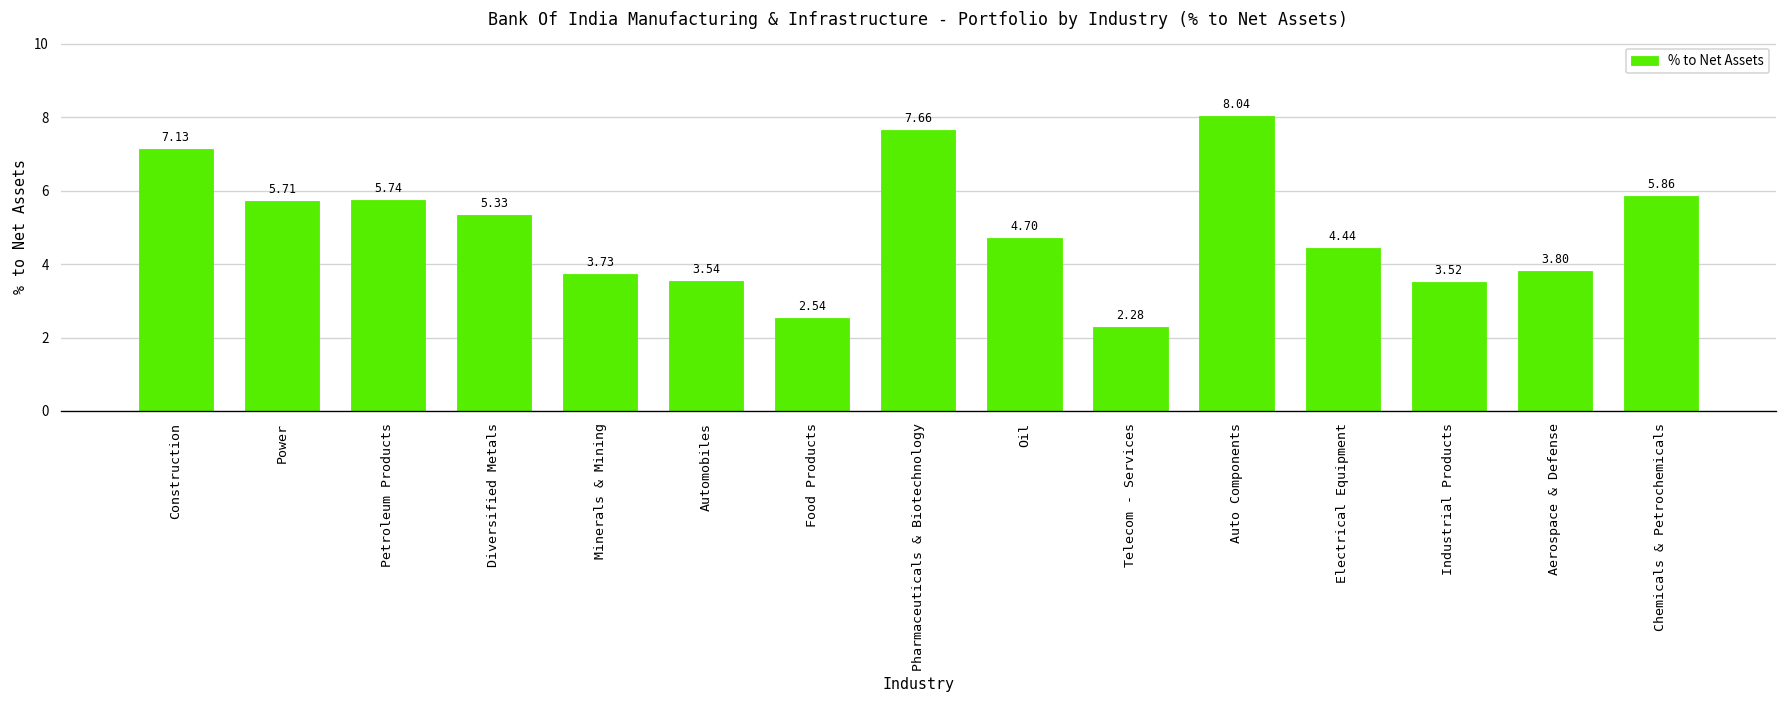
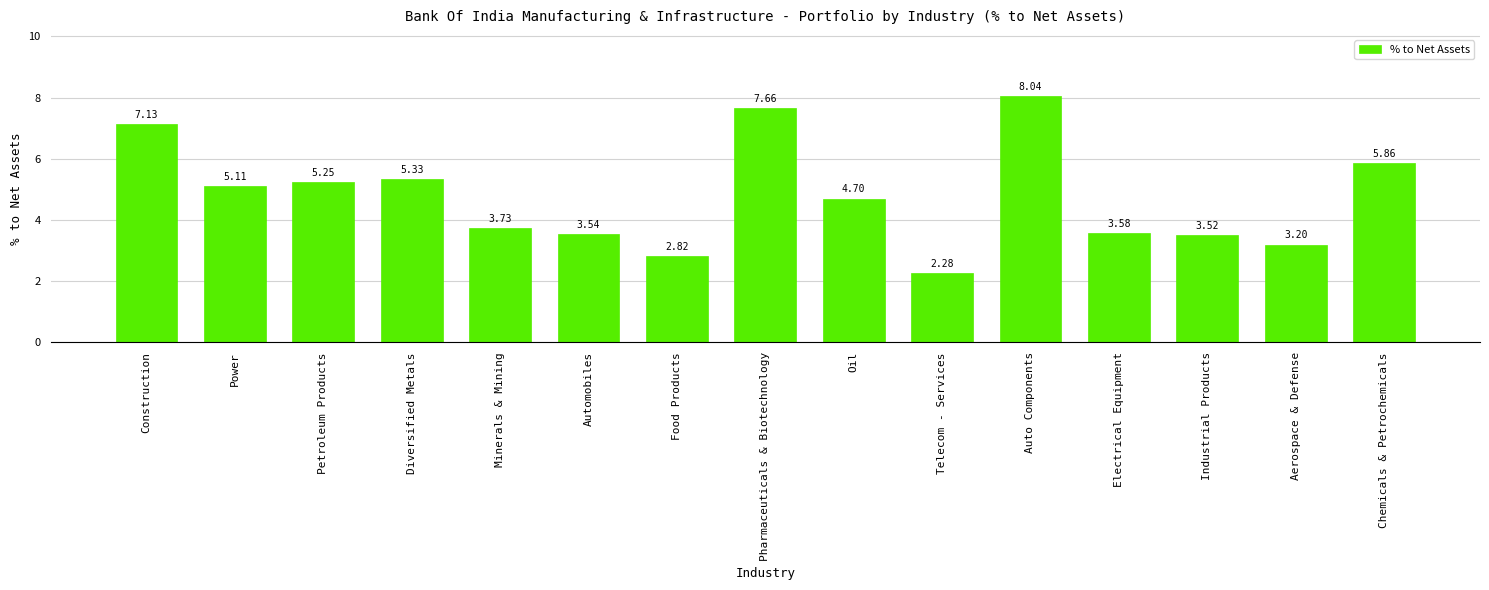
  {
    "Construction": 7.13,
-   "Power": 5.71,
-   "Petroleum Products": 5.74,
+   "Power": 5.11,
+   "Petroleum Products": 5.25,
    "Diversified Metals": 5.33,
    "Minerals & Mining": 3.73,
    "Automobiles": 3.54,
-   "Food Products": 2.54,
+   "Food Products": 2.82,
    "Pharmaceuticals & Biotechnology": 7.66,
    "Oil": 4.70,
    "Telecom - Services": 2.28,
    "Auto Components": 8.04,
-   "Electrical Equipment": 4.44,
+   "Electrical Equipment": 3.58,
    "Industrial Products": 3.52,
-   "Aerospace & Defense": 3.80,
+   "Aerospace & Defense": 3.20,
    "Chemicals & Petrochemicals": 5.86
  }
